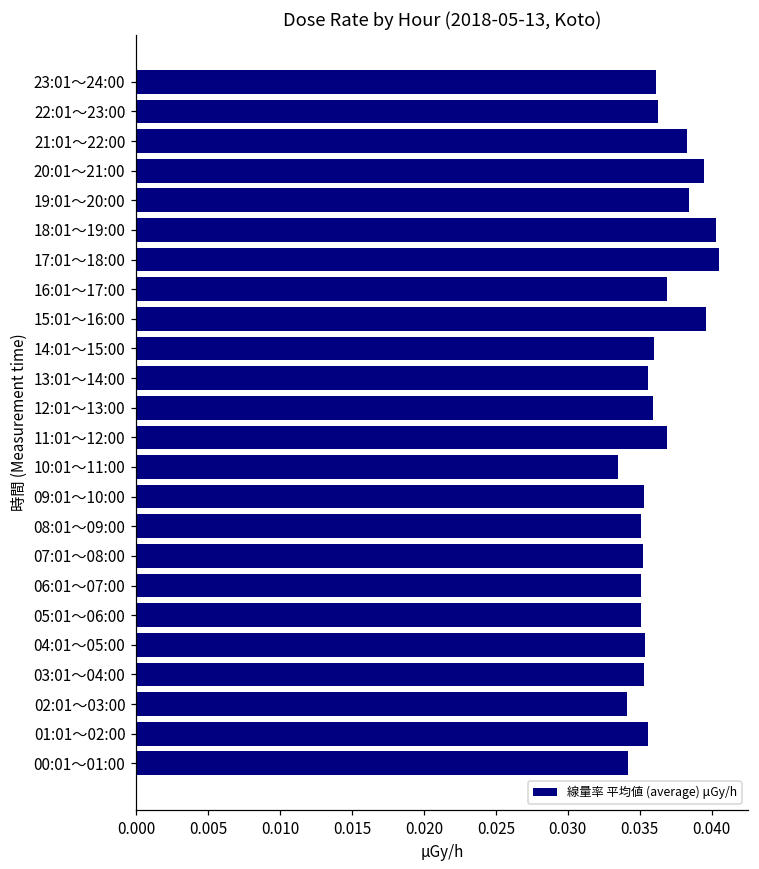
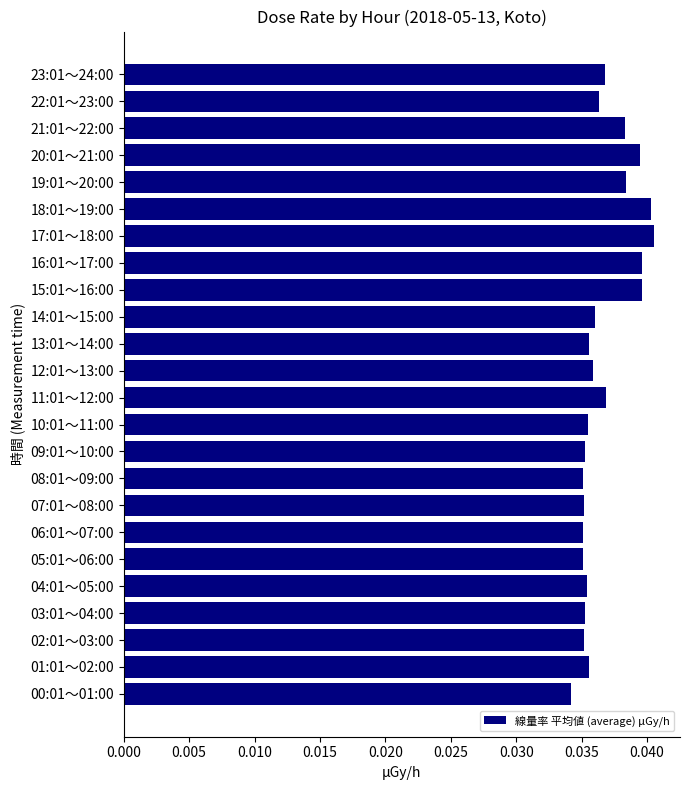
  {
-   "23:01～24:00": 0.0361,
+   "23:01～24:00": 0.0368,
    "22:01～23:00": 0.0363,
    "21:01～22:00": 0.0383,
    "20:01～21:00": 0.0395,
    "19:01～20:00": 0.0384,
    "18:01～19:00": 0.0403,
    "17:01～18:00": 0.0405,
-   "16:01～17:00": 0.0369,
+   "16:01～17:00": 0.0396,
    "15:01～16:00": 0.0396,
    "14:01～15:00": 0.0360,
    "13:01～14:00": 0.0356,
    "12:01～13:00": 0.0359,
    "11:01～12:00": 0.0369,
-   "10:01～11:00": 0.0335,
+   "10:01～11:00": 0.0355,
    "09:01～10:00": 0.0353,
    "08:01～09:00": 0.0351,
    "07:01～08:00": 0.0352,
    "06:01～07:00": 0.0351,
    "05:01～06:00": 0.0351,
    "04:01～05:00": 0.0354,
    "03:01～04:00": 0.0353,
-   "02:01～03:00": 0.0341,
+   "02:01～03:00": 0.0352,
    "01:01～02:00": 0.0356,
    "00:01～01:00": 0.0342
  }
